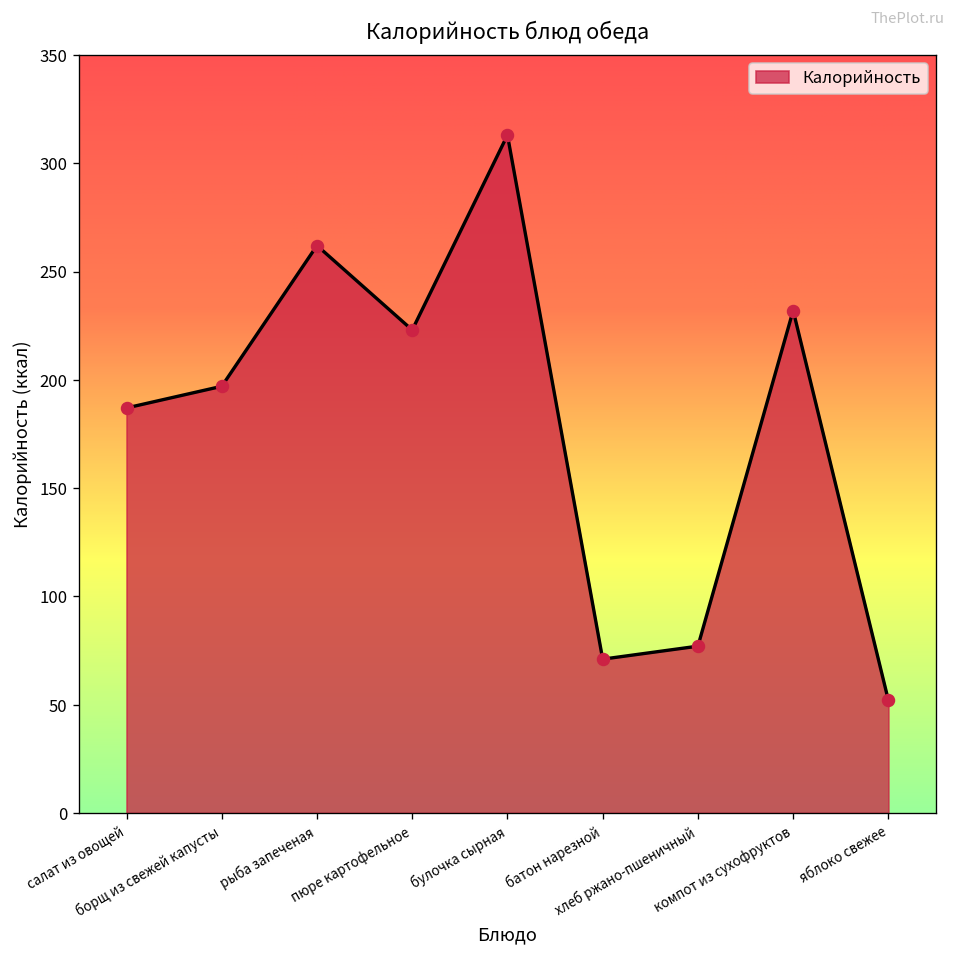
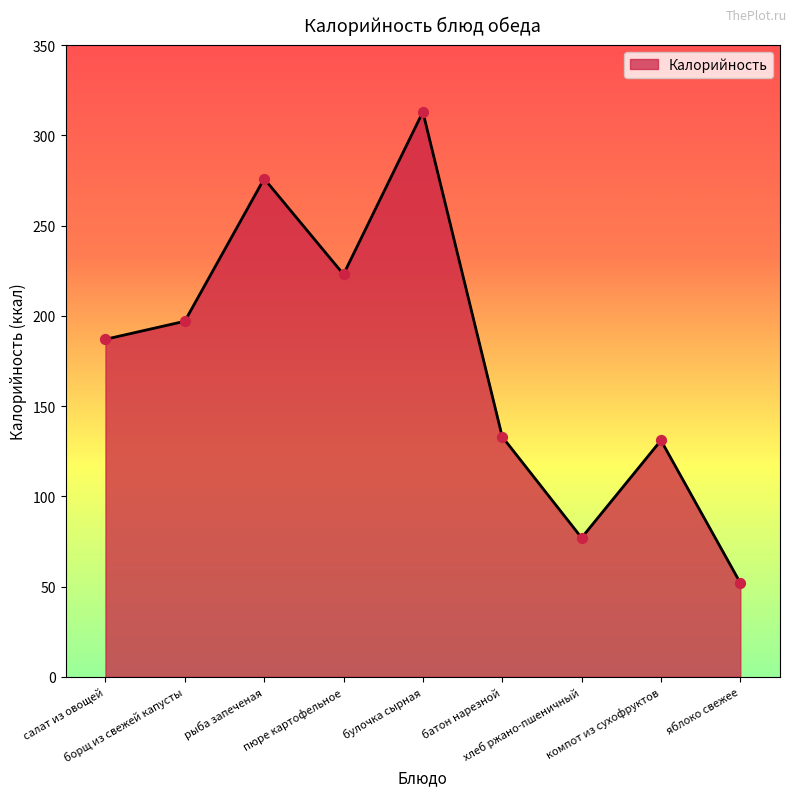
  {
    "салат из овощей": 187,
    "борщ из свежей капусты": 197,
-   "рыба запеченая": 262,
+   "рыба запеченая": 276,
    "пюре картофельное": 223,
    "булочка сырная": 313,
-   "батон нарезной": 71,
+   "батон нарезной": 133,
    "хлеб ржано-пшеничный": 77,
-   "компот из сухофруктов": 232,
+   "компот из сухофруктов": 131,
    "яблоко свежее": 52
  }
